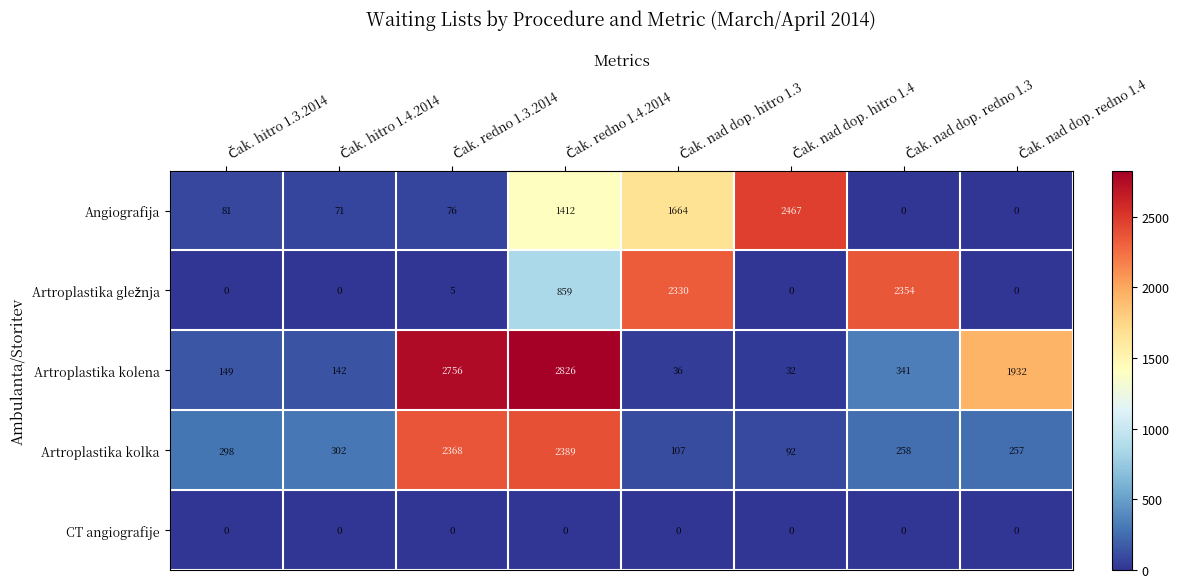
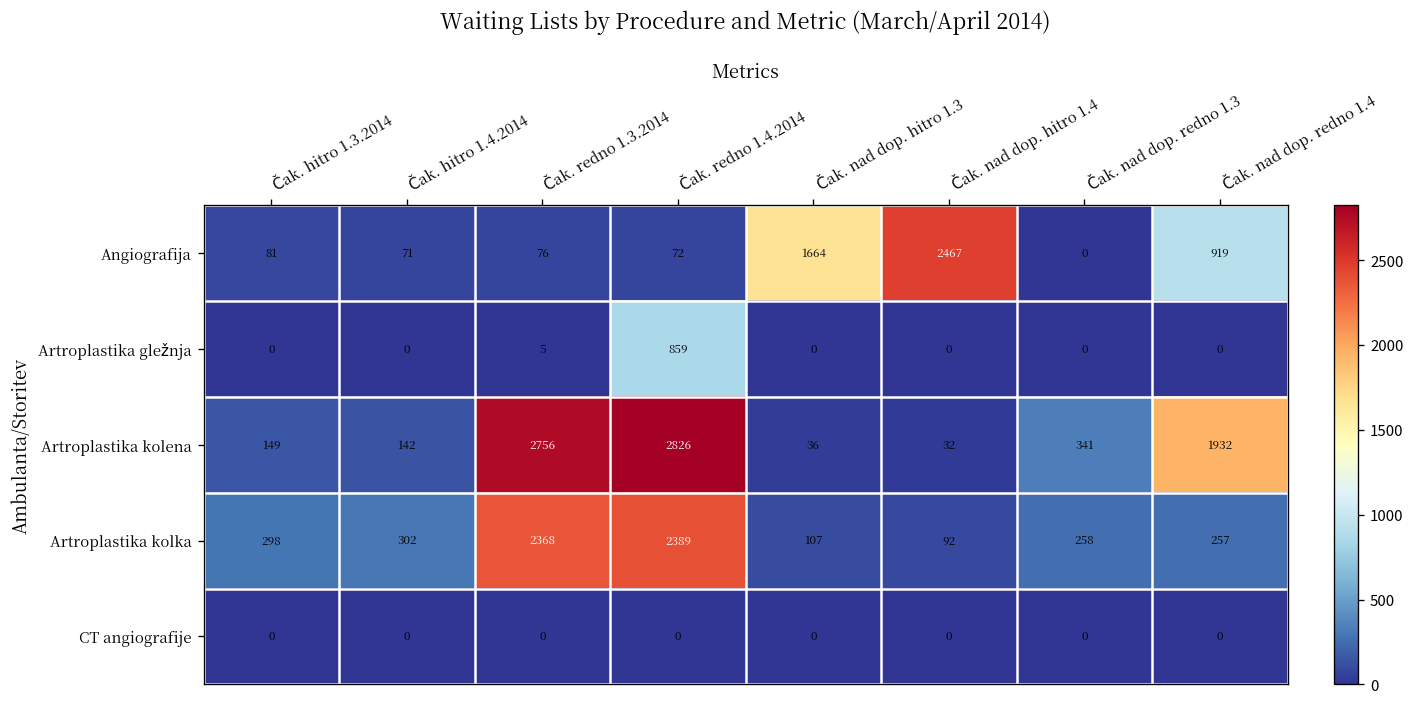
  {
    "Angiografija": {
      "Čak. hitro 1.3.2014": 81,
      "Čak. hitro 1.4.2014": 71,
      "Čak. redno 1.3.2014": 76,
-     "Čak. redno 1.4.2014": 1412,
+     "Čak. redno 1.4.2014": 72,
      "Čak. nad dop. hitro 1.3": 1664,
      "Čak. nad dop. hitro 1.4": 2467,
      "Čak. nad dop. redno 1.3": 0,
-     "Čak. nad dop. redno 1.4": 0
+     "Čak. nad dop. redno 1.4": 919
    },
    "Artroplastika gležnja": {
      "Čak. hitro 1.3.2014": 0,
      "Čak. hitro 1.4.2014": 0,
      "Čak. redno 1.3.2014": 5,
      "Čak. redno 1.4.2014": 859,
-     "Čak. nad dop. hitro 1.3": 2330,
+     "Čak. nad dop. hitro 1.3": 0,
      "Čak. nad dop. hitro 1.4": 0,
-     "Čak. nad dop. redno 1.3": 2354,
+     "Čak. nad dop. redno 1.3": 0,
      "Čak. nad dop. redno 1.4": 0
    },
    "Artroplastika kolena": {
      "Čak. hitro 1.3.2014": 149,
      "Čak. hitro 1.4.2014": 142,
      "Čak. redno 1.3.2014": 2756,
      "Čak. redno 1.4.2014": 2826,
      "Čak. nad dop. hitro 1.3": 36,
      "Čak. nad dop. hitro 1.4": 32,
      "Čak. nad dop. redno 1.3": 341,
      "Čak. nad dop. redno 1.4": 1932
    },
    "Artroplastika kolka": {
      "Čak. hitro 1.3.2014": 298,
      "Čak. hitro 1.4.2014": 302,
      "Čak. redno 1.3.2014": 2368,
      "Čak. redno 1.4.2014": 2389,
      "Čak. nad dop. hitro 1.3": 107,
      "Čak. nad dop. hitro 1.4": 92,
      "Čak. nad dop. redno 1.3": 258,
      "Čak. nad dop. redno 1.4": 257
    },
    "CT angiografije": {
      "Čak. hitro 1.3.2014": 0,
      "Čak. hitro 1.4.2014": 0,
      "Čak. redno 1.3.2014": 0,
      "Čak. redno 1.4.2014": 0,
      "Čak. nad dop. hitro 1.3": 0,
      "Čak. nad dop. hitro 1.4": 0,
      "Čak. nad dop. redno 1.3": 0,
      "Čak. nad dop. redno 1.4": 0
    }
  }
